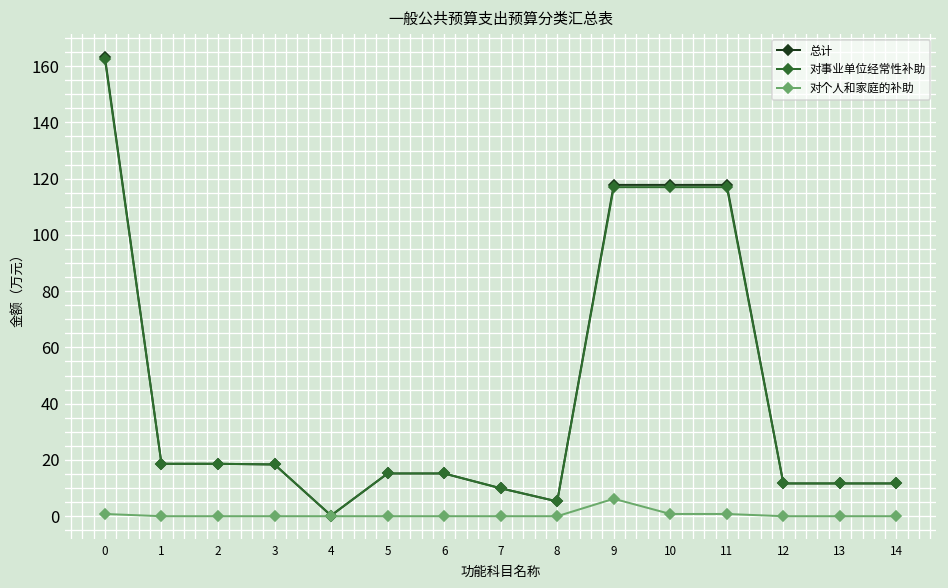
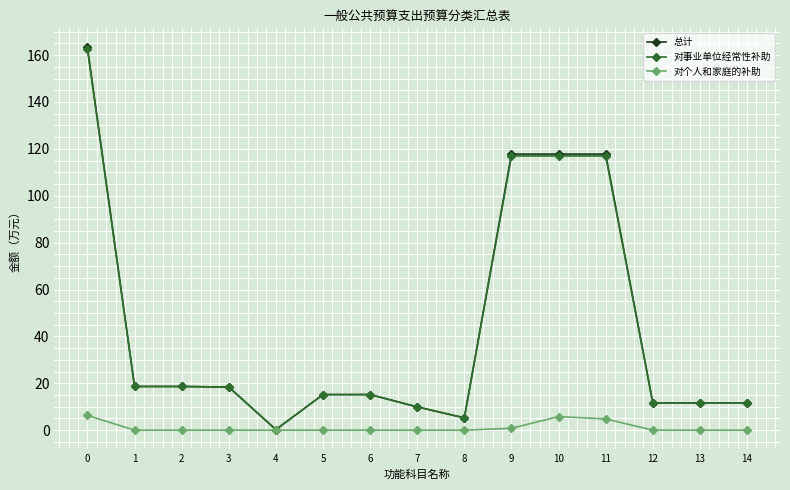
  {
    "对个人和家庭的补助": {
-     "0": 1,
+     "0": 6,
      "1": 0,
      "2": 0,
      "3": 0,
      "5": 0,
      "6": 0,
      "7": 0,
      "8": 0,
-     "9": 6,
-     "10": 1,
-     "11": 1,
+     "9": 1,
+     "10": 6,
+     "11": 5,
      "12": 0,
      "13": 0,
      "14": 0
    }
  }
